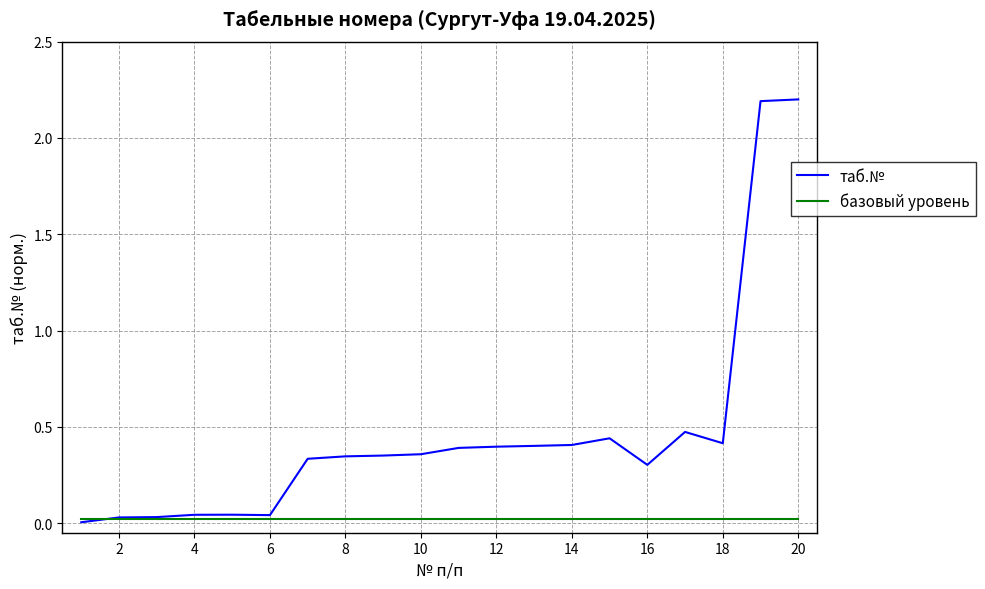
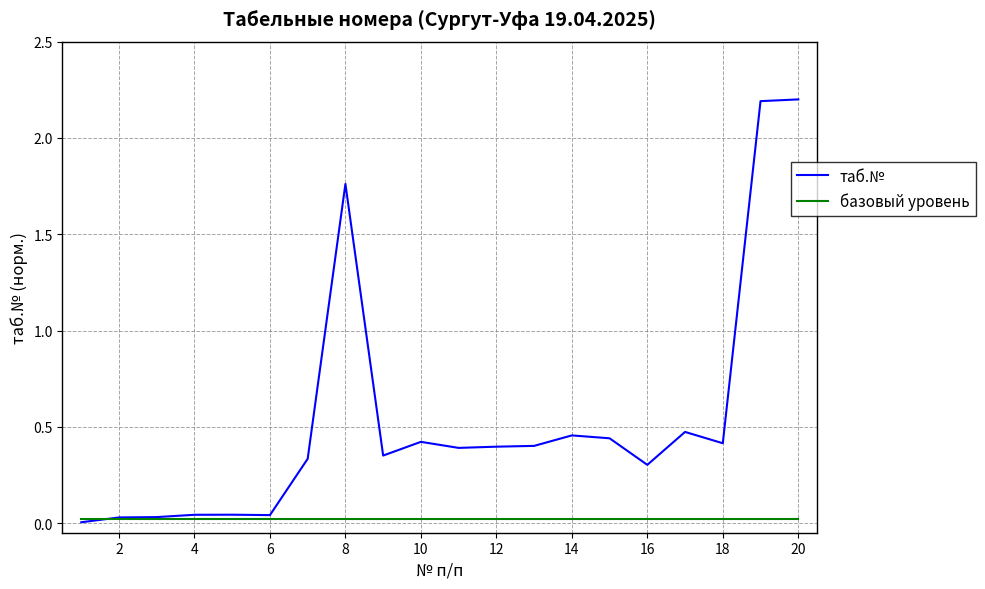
  {
    "таб.№": {
      "4": 0.04,
      "6": 0.04,
-     "8": 0.35,
-     "10": 0.36,
+     "8": 1.76,
+     "10": 0.42,
      "12": 0.40,
-     "14": 0.41,
+     "14": 0.46,
      "16": 0.30,
      "18": 0.41,
      "20": 2.20
    },
    "базовый уровень": {
      "4": 0.02,
      "6": 0.02,
      "8": 0.02,
      "10": 0.02,
      "12": 0.02,
      "14": 0.02,
      "16": 0.02,
      "18": 0.02,
      "20": 0.02
    }
  }
